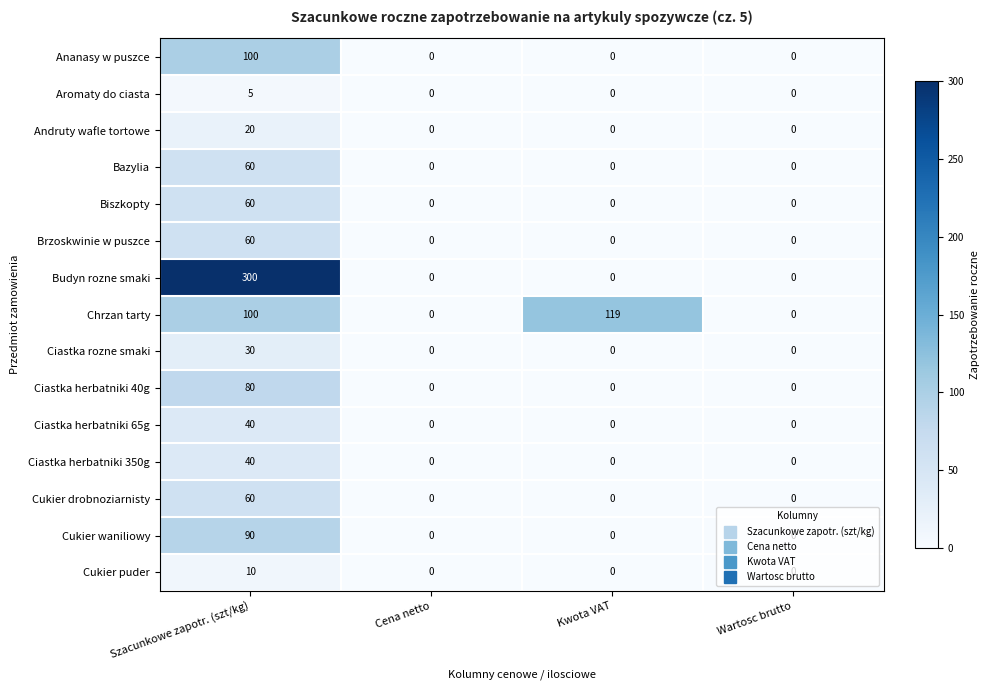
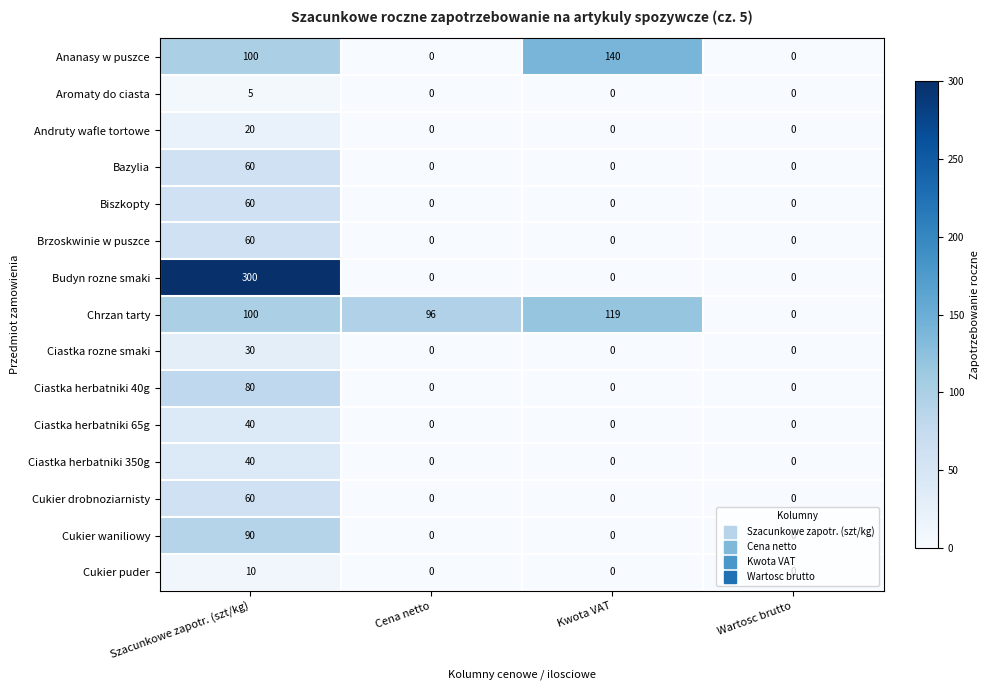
  {
    "Ananasy w puszce": {
      "Szacunkowe zapotr. (szt/kg)": 100,
      "Cena netto": 0,
-     "Kwota VAT": 0,
+     "Kwota VAT": 140,
      "Wartosc brutto": 0
    },
    "Aromaty do ciasta": {
      "Szacunkowe zapotr. (szt/kg)": 5,
      "Cena netto": 0,
      "Kwota VAT": 0,
      "Wartosc brutto": 0
    },
    "Andruty wafle tortowe": {
      "Szacunkowe zapotr. (szt/kg)": 20,
      "Cena netto": 0,
      "Kwota VAT": 0,
      "Wartosc brutto": 0
    },
    "Bazylia": {
      "Szacunkowe zapotr. (szt/kg)": 60,
      "Cena netto": 0,
      "Kwota VAT": 0,
      "Wartosc brutto": 0
    },
    "Biszkopty": {
      "Szacunkowe zapotr. (szt/kg)": 60,
      "Cena netto": 0,
      "Kwota VAT": 0,
      "Wartosc brutto": 0
    },
    "Brzoskwinie w puszce": {
      "Szacunkowe zapotr. (szt/kg)": 60,
      "Cena netto": 0,
      "Kwota VAT": 0,
      "Wartosc brutto": 0
    },
    "Budyn rozne smaki": {
      "Szacunkowe zapotr. (szt/kg)": 300,
      "Cena netto": 0,
      "Kwota VAT": 0,
      "Wartosc brutto": 0
    },
    "Chrzan tarty": {
      "Szacunkowe zapotr. (szt/kg)": 100,
-     "Cena netto": 0,
+     "Cena netto": 96,
      "Kwota VAT": 119,
      "Wartosc brutto": 0
    },
    "Ciastka rozne smaki": {
      "Szacunkowe zapotr. (szt/kg)": 30,
      "Cena netto": 0,
      "Kwota VAT": 0,
      "Wartosc brutto": 0
    },
    "Ciastka herbatniki 40g": {
      "Szacunkowe zapotr. (szt/kg)": 80,
      "Cena netto": 0,
      "Kwota VAT": 0,
      "Wartosc brutto": 0
    },
    "Ciastka herbatniki 65g": {
      "Szacunkowe zapotr. (szt/kg)": 40,
      "Cena netto": 0,
      "Kwota VAT": 0,
      "Wartosc brutto": 0
    },
    "Ciastka herbatniki 350g": {
      "Szacunkowe zapotr. (szt/kg)": 40,
      "Cena netto": 0,
      "Kwota VAT": 0,
      "Wartosc brutto": 0
    },
    "Cukier drobnoziarnisty": {
      "Szacunkowe zapotr. (szt/kg)": 60,
      "Cena netto": 0,
      "Kwota VAT": 0,
      "Wartosc brutto": 0
    },
    "Cukier waniliowy": {
      "Szacunkowe zapotr. (szt/kg)": 90,
      "Cena netto": 0,
      "Kwota VAT": 0
    },
    "Cukier puder": {
      "Szacunkowe zapotr. (szt/kg)": 10,
      "Cena netto": 0,
      "Kwota VAT": 0
    }
  }
